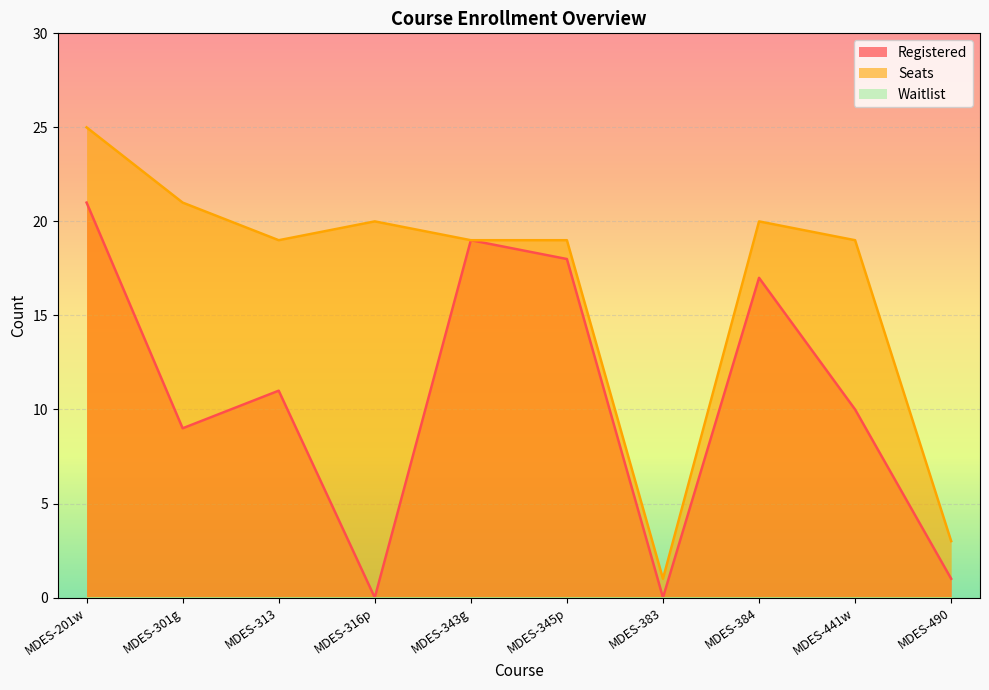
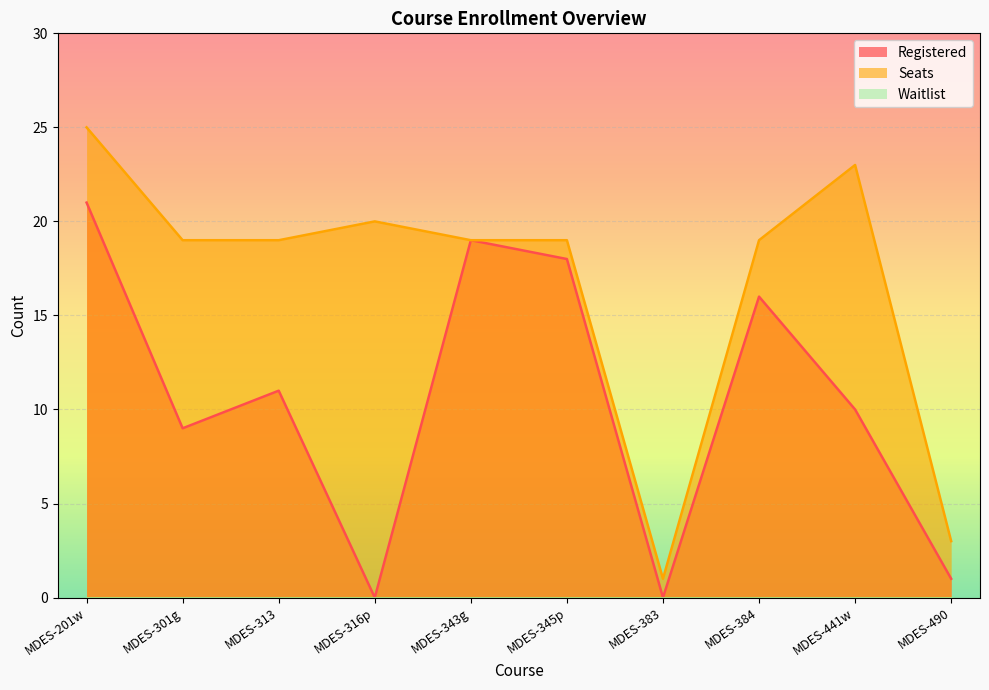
  {
    "Registered": {
      "MDES-201w": 21,
      "MDES-301g": 9,
      "MDES-313": 11,
      "MDES-345p": 18,
-     "MDES-384": 17,
+     "MDES-384": 16,
      "MDES-441w": 10,
      "MDES-490": 1
    },
    "Seats": {
      "MDES-201w": 25,
-     "MDES-301g": 21,
+     "MDES-301g": 19,
      "MDES-313": 19,
      "MDES-316p": 20,
      "MDES-345p": 19,
      "MDES-383": 1,
-     "MDES-384": 20,
-     "MDES-441w": 19,
+     "MDES-384": 19,
+     "MDES-441w": 23,
      "MDES-490": 3
    },
    "Waitlist": {
      "MDES-201w": 0,
      "MDES-301g": 0,
      "MDES-313": 0,
      "MDES-343g": 0,
      "MDES-345p": 0,
      "MDES-384": 0,
      "MDES-441w": 0,
      "MDES-490": 0
    }
  }
